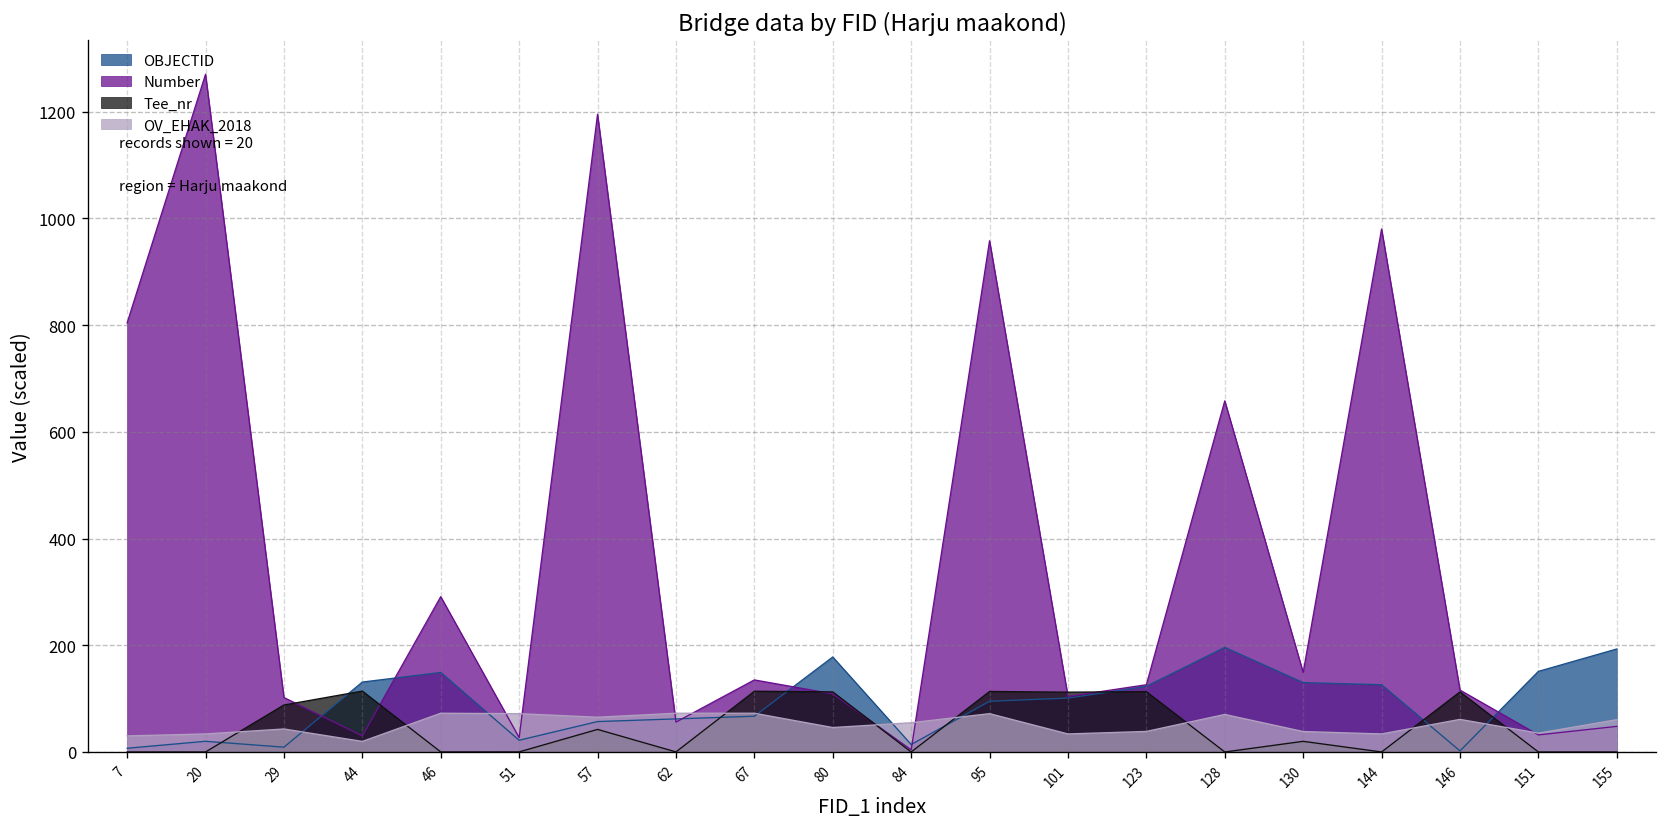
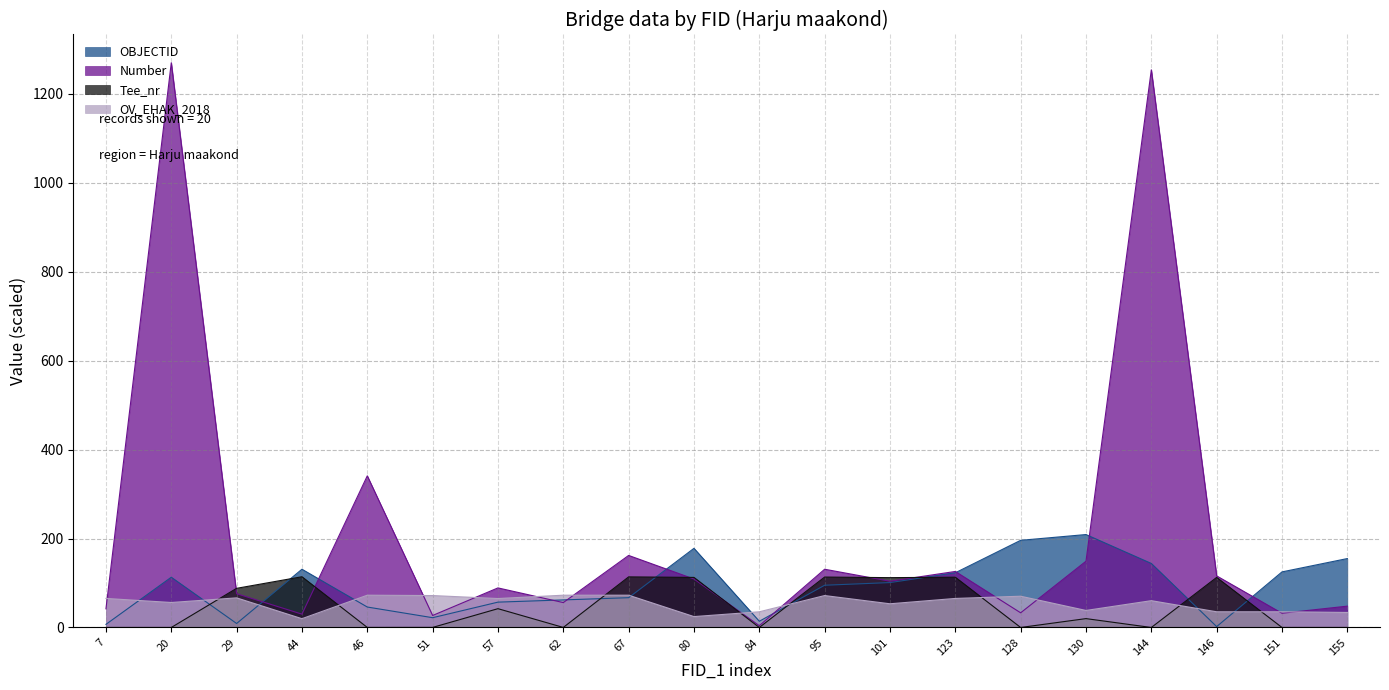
  {
    "OBJECTID": {
      "7": 10,
-     "20": 20,
+     "20": 110,
      "29": 10,
      "44": 130,
-     "46": 150,
+     "46": 50,
      "57": 60,
      "62": 60,
      "80": 180,
      "84": 10,
      "95": 100,
      "128": 200,
-     "130": 130,
-     "144": 130,
+     "130": 210,
+     "144": 140,
      "146": 0,
-     "151": 150,
-     "155": 190
+     "151": 130,
+     "155": 160
    },
    "Number": {
-     "7": 800,
+     "7": 40,
      "20": 1270,
-     "29": 100,
+     "29": 80,
      "44": 30,
-     "46": 290,
-     "57": 1200,
+     "46": 340,
+     "57": 90,
      "62": 60,
-     "67": 140,
-     "95": 960,
-     "128": 660,
+     "67": 160,
+     "95": 130,
+     "128": 30,
      "130": 150,
-     "144": 980,
+     "144": 1250,
      "155": 50
    },
    "Tee_nr": {
      "7": 0,
      "20": 0,
      "29": 90,
      "44": 110,
      "46": 0,
      "51": 0,
      "57": 40,
      "62": 0,
      "67": 110,
      "95": 110,
      "101": 110,
      "123": 110,
      "128": 0,
      "130": 20,
      "144": 0,
      "151": 0,
      "155": 0
    },
    "OV_EHAK_2018": {
-     "7": 30,
-     "20": 30,
-     "29": 40,
+     "7": 70,
+     "20": 60,
+     "29": 70,
      "44": 20,
      "46": 70,
      "51": 70,
      "57": 70,
      "62": 70,
-     "80": 50,
-     "84": 50,
+     "80": 20,
+     "84": 40,
      "95": 70,
-     "101": 30,
-     "123": 40,
+     "101": 50,
+     "123": 70,
      "128": 70,
      "130": 40,
-     "144": 30,
-     "146": 60,
-     "155": 60
+     "144": 60,
+     "146": 40,
+     "155": 30
    }
  }
